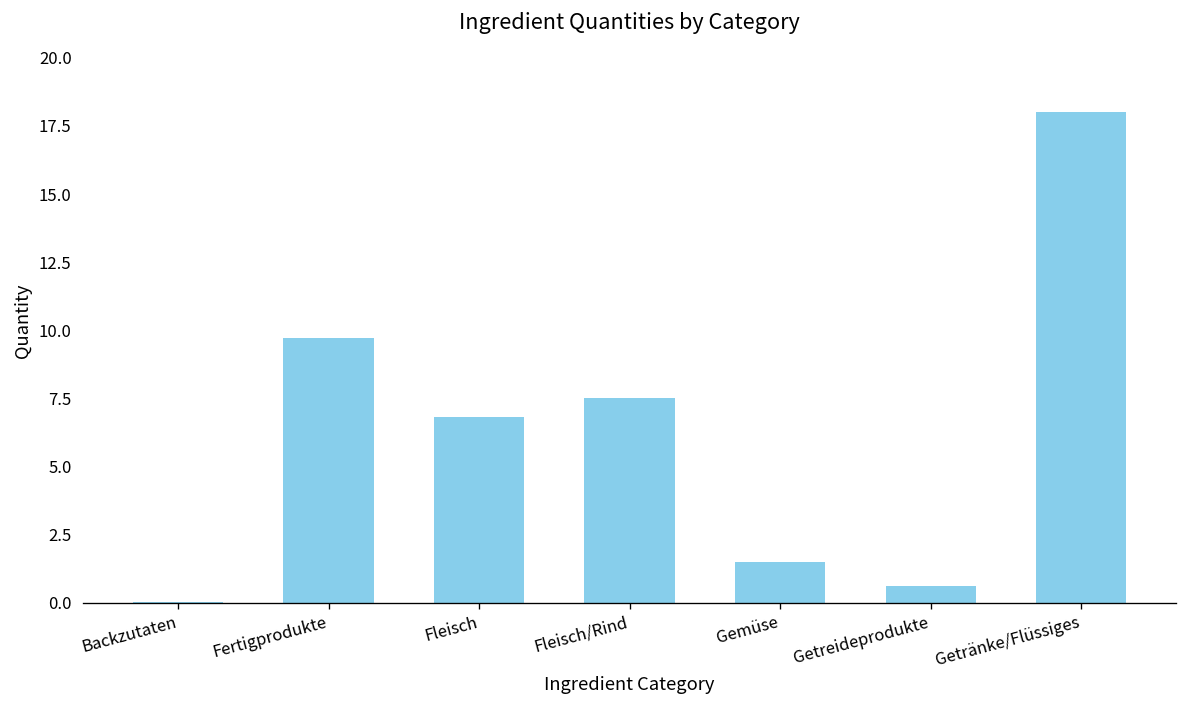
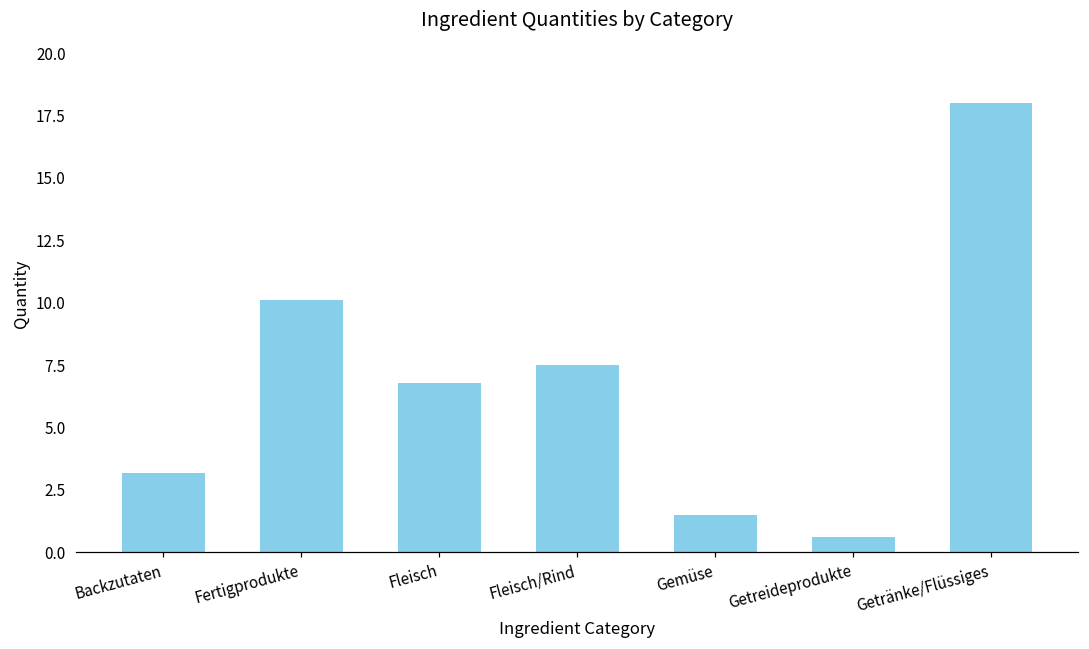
  {
-   "Backzutaten": 0.0,
-   "Fertigprodukte": 9.7,
+   "Backzutaten": 3.2,
+   "Fertigprodukte": 10.1,
    "Fleisch": 6.8,
    "Fleisch/Rind": 7.5,
    "Gemüse": 1.5,
    "Getreideprodukte": 0.6,
    "Getränke/Flüssiges": 18.0
  }
